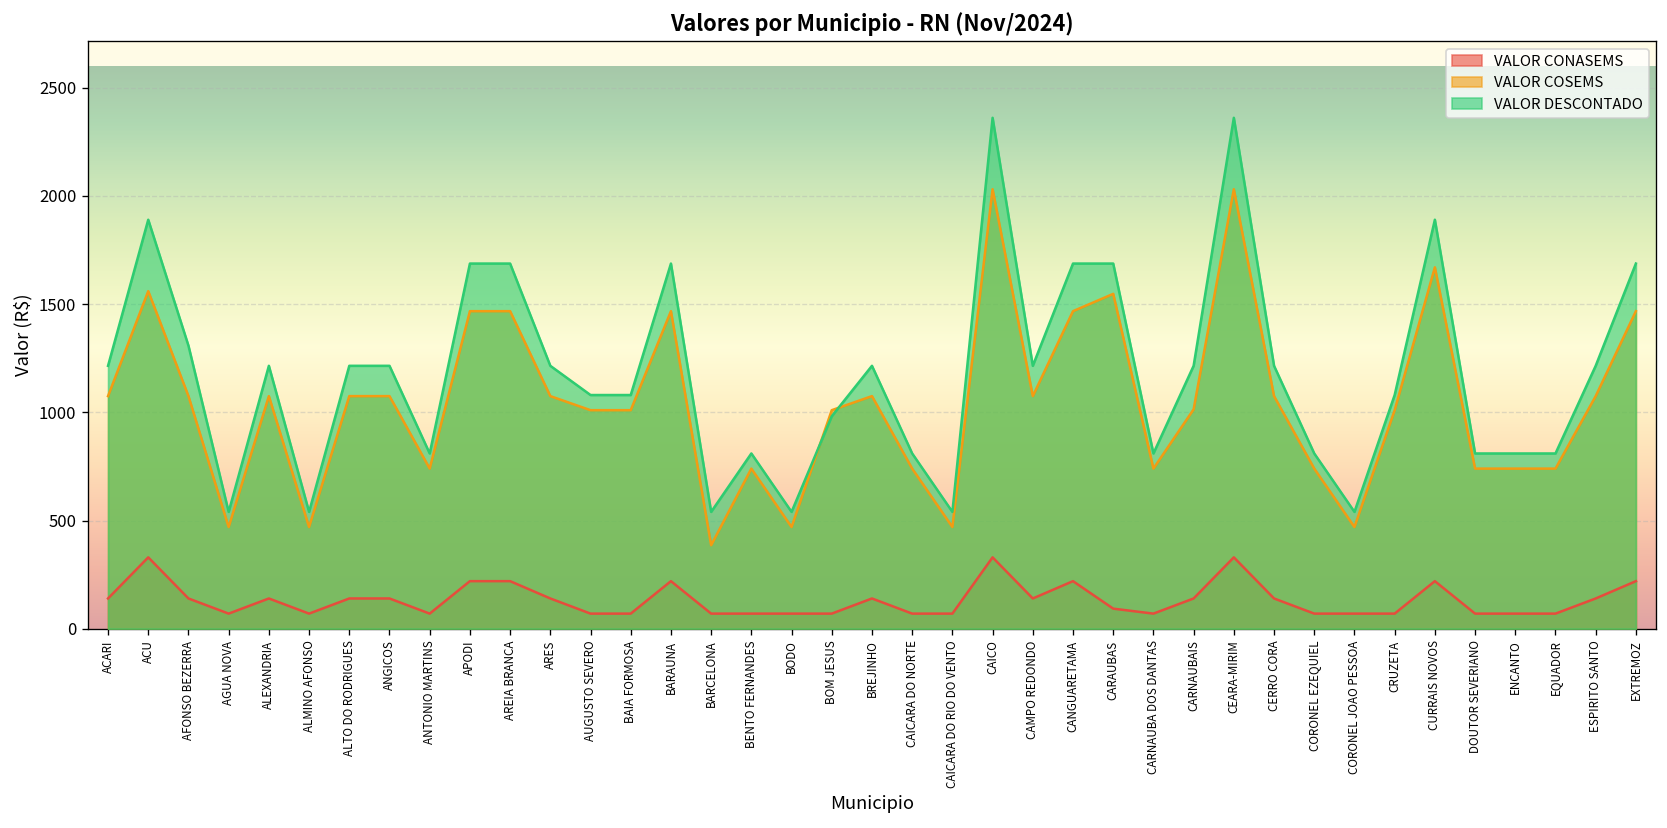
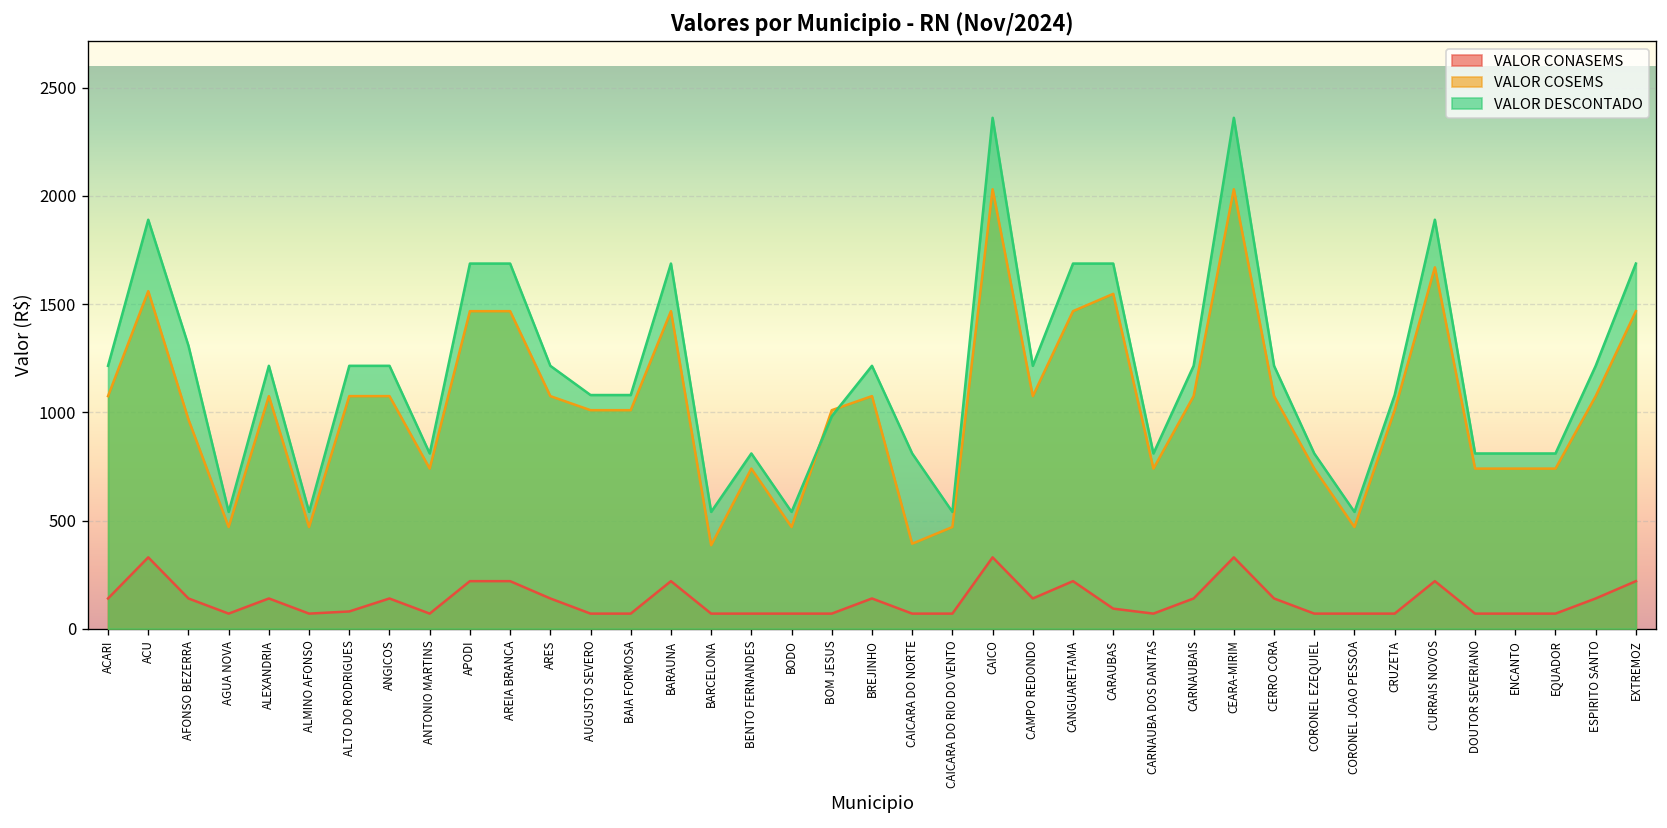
  {
    "VALOR CONASEMS": {
      "ACARI": 140,
      "ACU": 330,
      "AFONSO BEZERRA": 140,
      "AGUA NOVA": 70,
      "ALEXANDRIA": 140,
      "ALMINO AFONSO": 70,
-     "ALTO DO RODRIGUES": 140,
+     "ALTO DO RODRIGUES": 80,
      "ANGICOS": 140,
      "ANTONIO MARTINS": 70,
      "APODI": 220,
      "AREIA BRANCA": 220,
      "ARES": 140,
      "AUGUSTO SEVERO": 70,
      "BAIA FORMOSA": 70,
      "BARAUNA": 220,
      "BARCELONA": 70,
      "BENTO FERNANDES": 70,
      "BODO": 70,
      "BOM JESUS": 70,
      "BREJINHO": 140,
      "CAICARA DO NORTE": 70,
      "CAICARA DO RIO DO VENTO": 70,
      "CAICO": 330,
      "CAMPO REDONDO": 140,
      "CANGUARETAMA": 220,
      "CARAUBAS": 90,
      "CARNAUBA DOS DANTAS": 70,
      "CARNAUBAIS": 140,
      "CEARA-MIRIM": 330,
      "CERRO CORA": 140,
      "CORONEL EZEQUIEL": 70,
      "CORONEL JOAO PESSOA": 70,
      "CRUZETA": 70,
      "CURRAIS NOVOS": 220,
      "DOUTOR SEVERIANO": 70,
      "ENCANTO": 70,
      "EQUADOR": 70,
      "ESPIRITO SANTO": 140,
      "EXTREMOZ": 220
    },
    "VALOR COSEMS": {
      "ACARI": 1080,
      "ACU": 1560,
-     "AFONSO BEZERRA": 1080,
+     "AFONSO BEZERRA": 970,
      "AGUA NOVA": 470,
      "ALEXANDRIA": 1080,
      "ALMINO AFONSO": 470,
      "ALTO DO RODRIGUES": 1080,
      "ANGICOS": 1080,
      "ANTONIO MARTINS": 740,
      "APODI": 1470,
      "AREIA BRANCA": 1470,
      "ARES": 1080,
      "AUGUSTO SEVERO": 1010,
      "BAIA FORMOSA": 1010,
      "BARAUNA": 1470,
      "BARCELONA": 390,
      "BENTO FERNANDES": 740,
      "BODO": 470,
      "BOM JESUS": 1010,
      "BREJINHO": 1080,
-     "CAICARA DO NORTE": 740,
+     "CAICARA DO NORTE": 390,
      "CAICARA DO RIO DO VENTO": 470,
      "CAICO": 2030,
      "CAMPO REDONDO": 1080,
      "CANGUARETAMA": 1470,
      "CARAUBAS": 1550,
      "CARNAUBA DOS DANTAS": 740,
-     "CARNAUBAIS": 1010,
+     "CARNAUBAIS": 1080,
      "CEARA-MIRIM": 2030,
      "CERRO CORA": 1080,
      "CORONEL EZEQUIEL": 740,
      "CORONEL JOAO PESSOA": 470,
      "CRUZETA": 1010,
      "CURRAIS NOVOS": 1670,
      "DOUTOR SEVERIANO": 740,
      "ENCANTO": 740,
      "EQUADOR": 740,
      "ESPIRITO SANTO": 1080,
      "EXTREMOZ": 1470
    },
    "VALOR DESCONTADO": {
      "ACARI": 1220,
      "ACU": 1890,
      "AFONSO BEZERRA": 1310,
      "AGUA NOVA": 540,
      "ALEXANDRIA": 1220,
      "ALMINO AFONSO": 540,
      "ALTO DO RODRIGUES": 1220,
      "ANGICOS": 1220,
      "ANTONIO MARTINS": 810,
      "APODI": 1690,
      "AREIA BRANCA": 1690,
      "ARES": 1220,
      "AUGUSTO SEVERO": 1080,
      "BAIA FORMOSA": 1080,
      "BARAUNA": 1690,
      "BARCELONA": 540,
      "BENTO FERNANDES": 810,
      "BODO": 540,
      "BOM JESUS": 980,
      "BREJINHO": 1220,
      "CAICARA DO NORTE": 810,
      "CAICARA DO RIO DO VENTO": 540,
      "CAICO": 2360,
      "CAMPO REDONDO": 1220,
      "CANGUARETAMA": 1690,
      "CARAUBAS": 1690,
      "CARNAUBA DOS DANTAS": 810,
      "CARNAUBAIS": 1220,
      "CEARA-MIRIM": 2360,
      "CERRO CORA": 1220,
      "CORONEL EZEQUIEL": 810,
      "CORONEL JOAO PESSOA": 540,
      "CRUZETA": 1080,
      "CURRAIS NOVOS": 1890,
      "DOUTOR SEVERIANO": 810,
      "ENCANTO": 810,
      "EQUADOR": 810,
      "ESPIRITO SANTO": 1220,
      "EXTREMOZ": 1690
    }
  }
